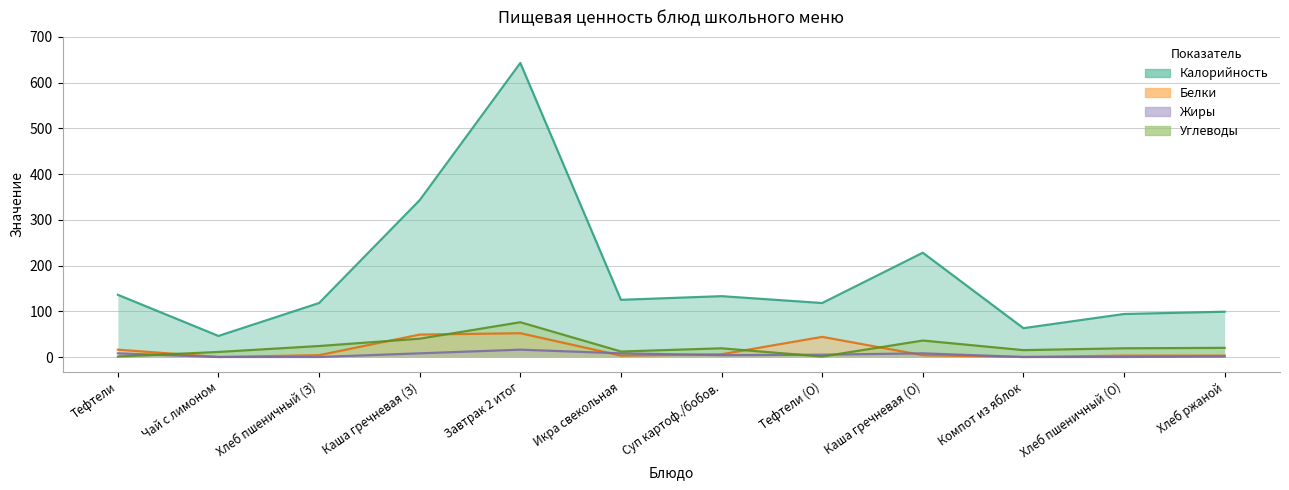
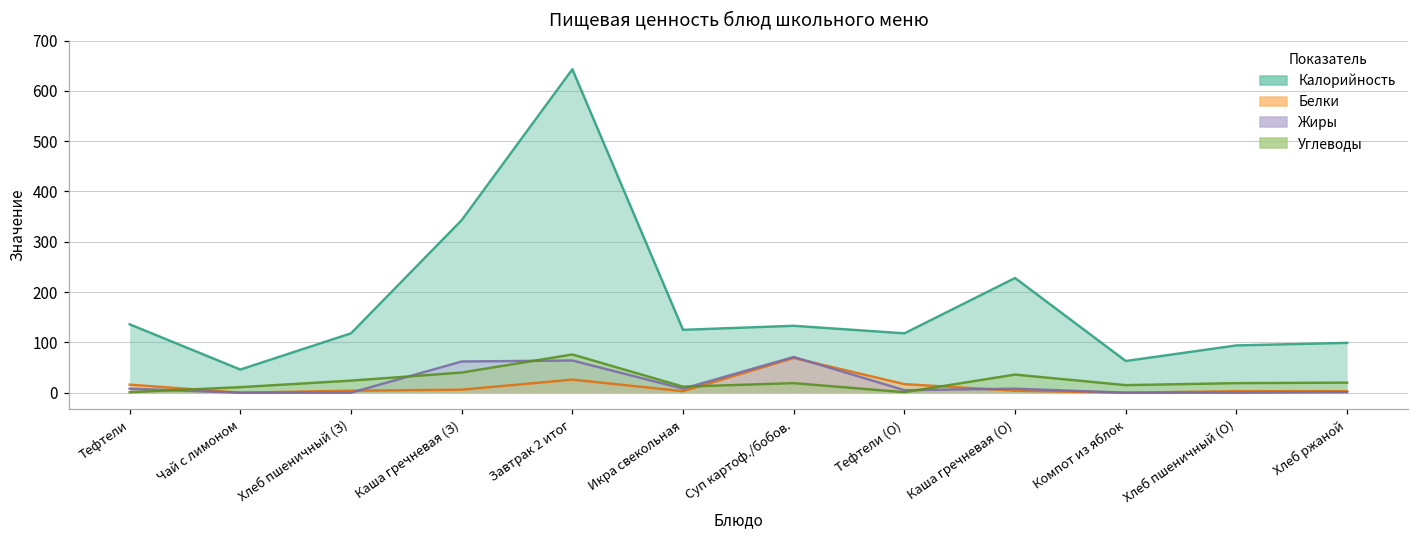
  {
    "Белки": {
      "Тефтели": 20,
-     "Каша гречневая (З)": 50,
-     "Завтрак 2 итог": 50,
-     "Суп картоф./бобов.": 10,
-     "Тефтели (О)": 40
+     "Каша гречневая (З)": 10,
+     "Завтрак 2 итог": 30,
+     "Суп картоф./бобов.": 70,
+     "Тефтели (О)": 20
    },
    "Жиры": {
      "Тефтели": 10,
-     "Каша гречневая (З)": 10,
-     "Завтрак 2 итог": 20,
-     "Суп картоф./бобов.": 0
+     "Каша гречневая (З)": 60,
+     "Завтрак 2 итог": 60,
+     "Суп картоф./бобов.": 70
    }
  }
